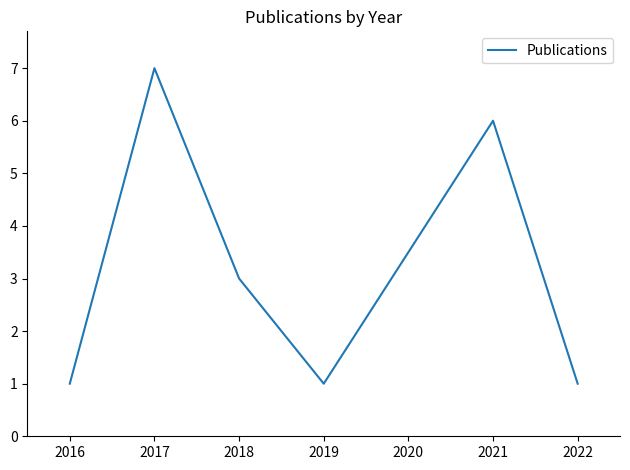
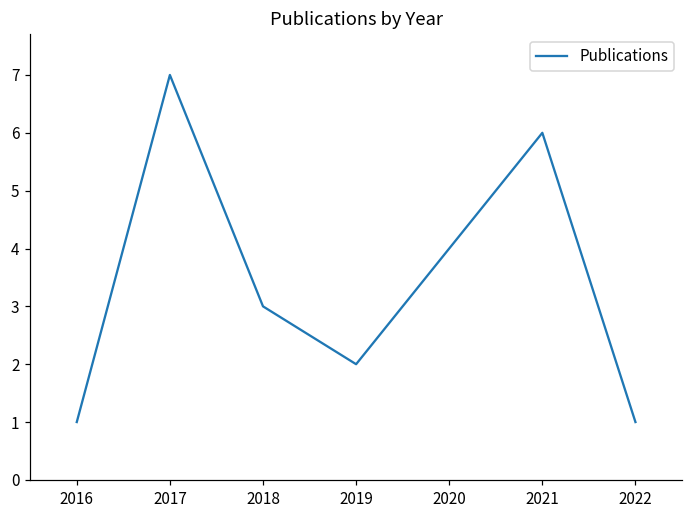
  {
    "2016": 1,
    "2017": 7,
    "2018": 3,
-   "2019": 1,
+   "2019": 2,
    "2021": 6,
    "2022": 1
  }
